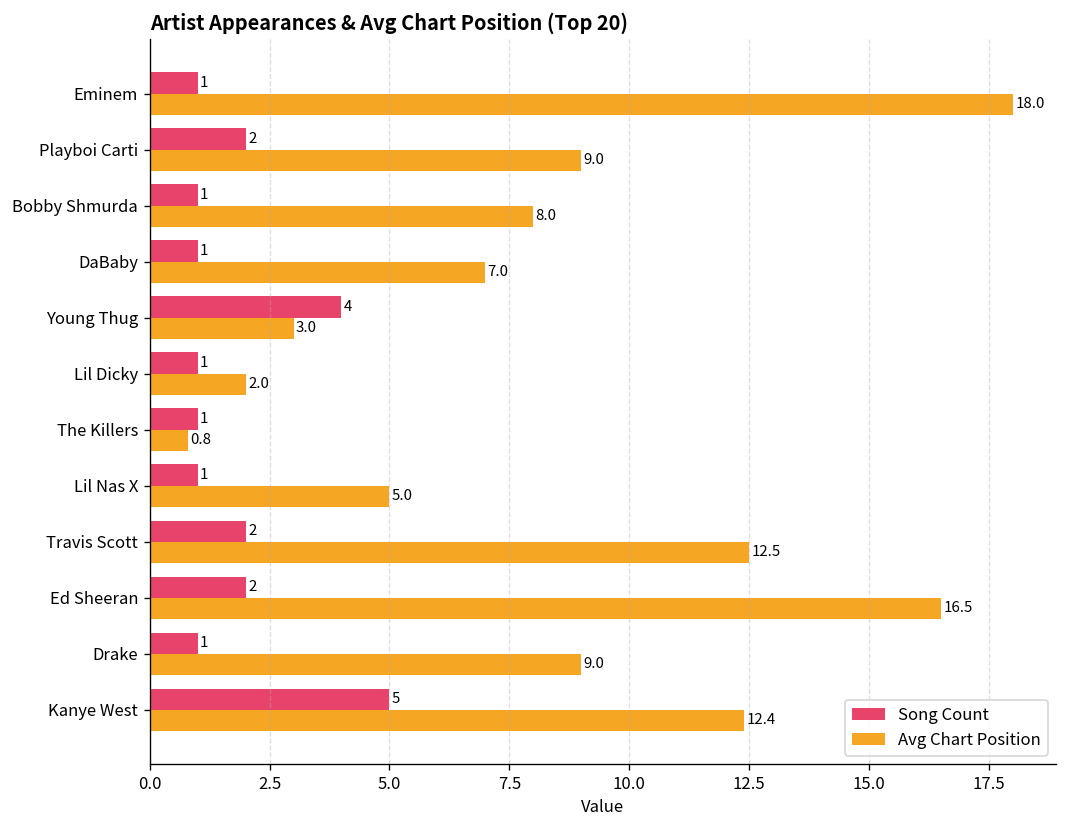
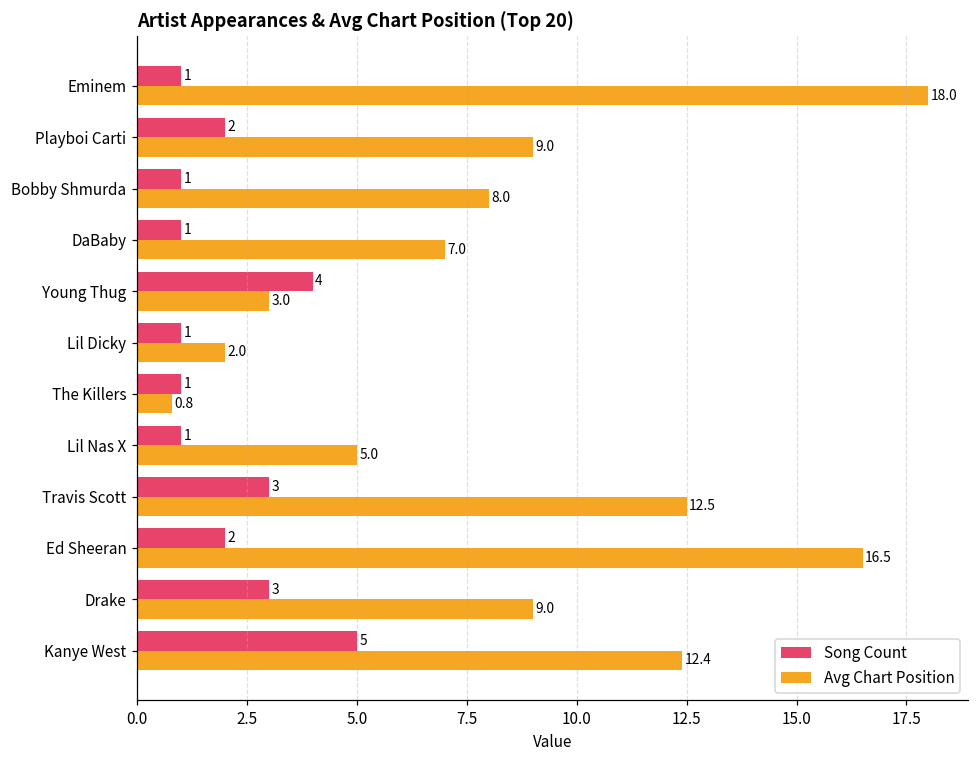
  {
    "Song Count": {
      "Eminem": 1,
      "Playboi Carti": 2,
      "Bobby Shmurda": 1,
      "DaBaby": 1,
      "Young Thug": 4,
      "Lil Dicky": 1,
      "The Killers": 1,
      "Lil Nas X": 1,
-     "Travis Scott": 2,
+     "Travis Scott": 3,
      "Ed Sheeran": 2,
-     "Drake": 1,
+     "Drake": 3,
      "Kanye West": 5
    },
    "Avg Chart Position": {
      "Eminem": 18.0,
      "Playboi Carti": 9.0,
      "Bobby Shmurda": 8.0,
      "DaBaby": 7.0,
      "Young Thug": 3.0,
      "Lil Dicky": 2.0,
      "The Killers": 0.8,
      "Lil Nas X": 5.0,
      "Travis Scott": 12.5,
      "Ed Sheeran": 16.5,
      "Drake": 9.0,
      "Kanye West": 12.4
    }
  }
